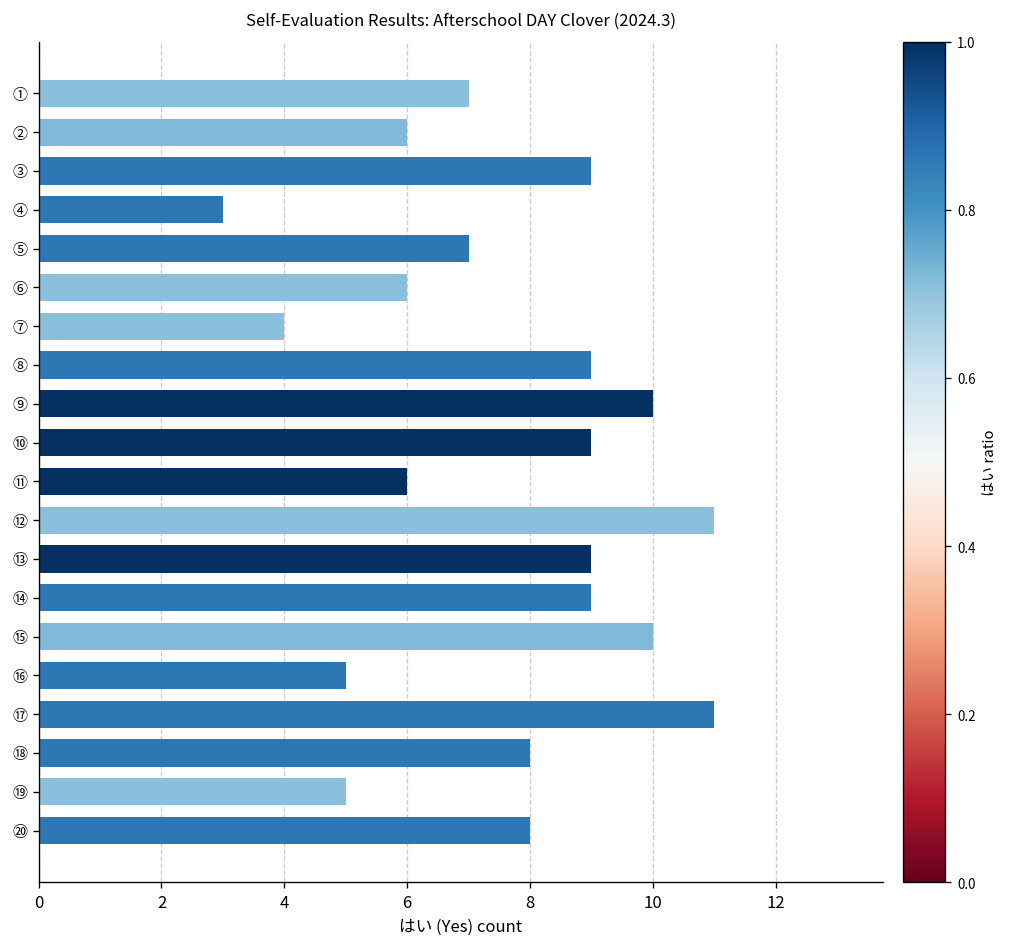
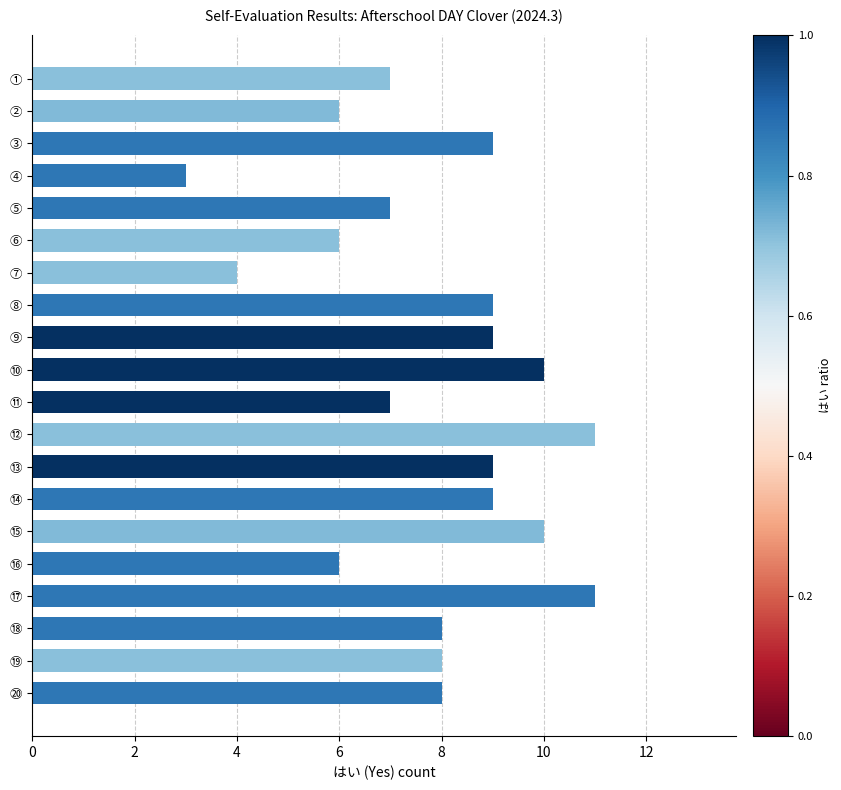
  {
    "①": 7,
    "②": 6,
    "③": 9,
    "④": 3,
    "⑤": 7,
    "⑥": 6,
    "⑦": 4,
    "⑧": 9,
-   "⑨": 10,
-   "⑩": 9,
-   "⑪": 6,
+   "⑨": 9,
+   "⑩": 10,
+   "⑪": 7,
    "⑫": 11,
    "⑬": 9,
    "⑭": 9,
    "⑮": 10,
-   "⑯": 5,
+   "⑯": 6,
    "⑰": 11,
    "⑱": 8,
-   "⑲": 5,
+   "⑲": 8,
    "⑳": 8
  }
